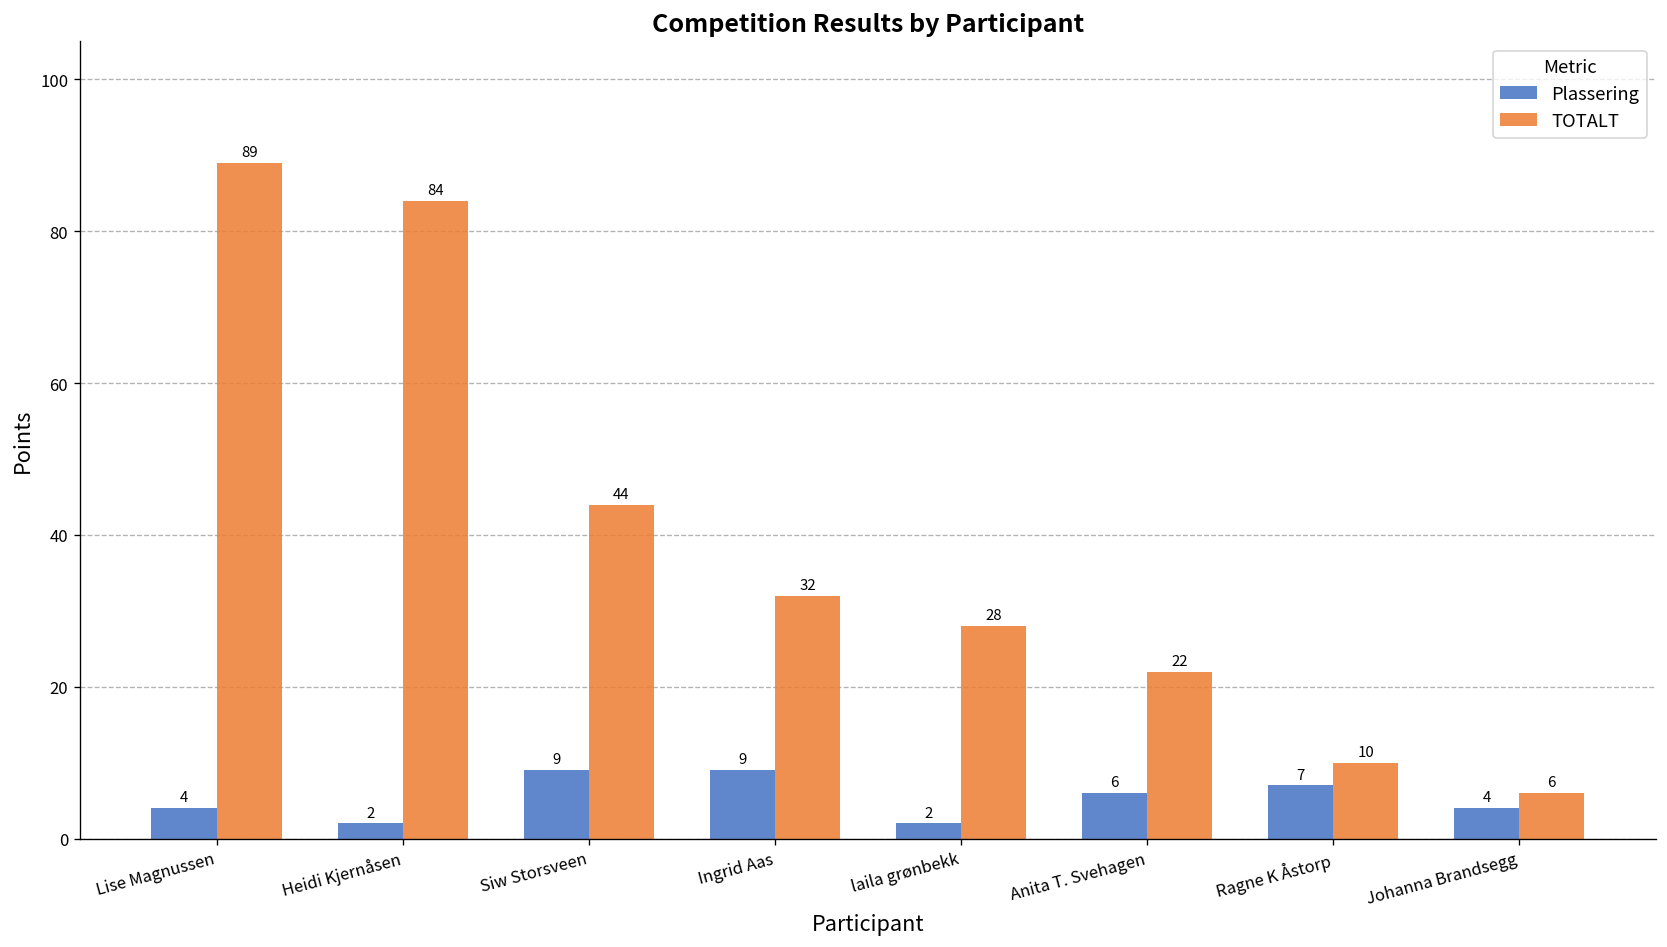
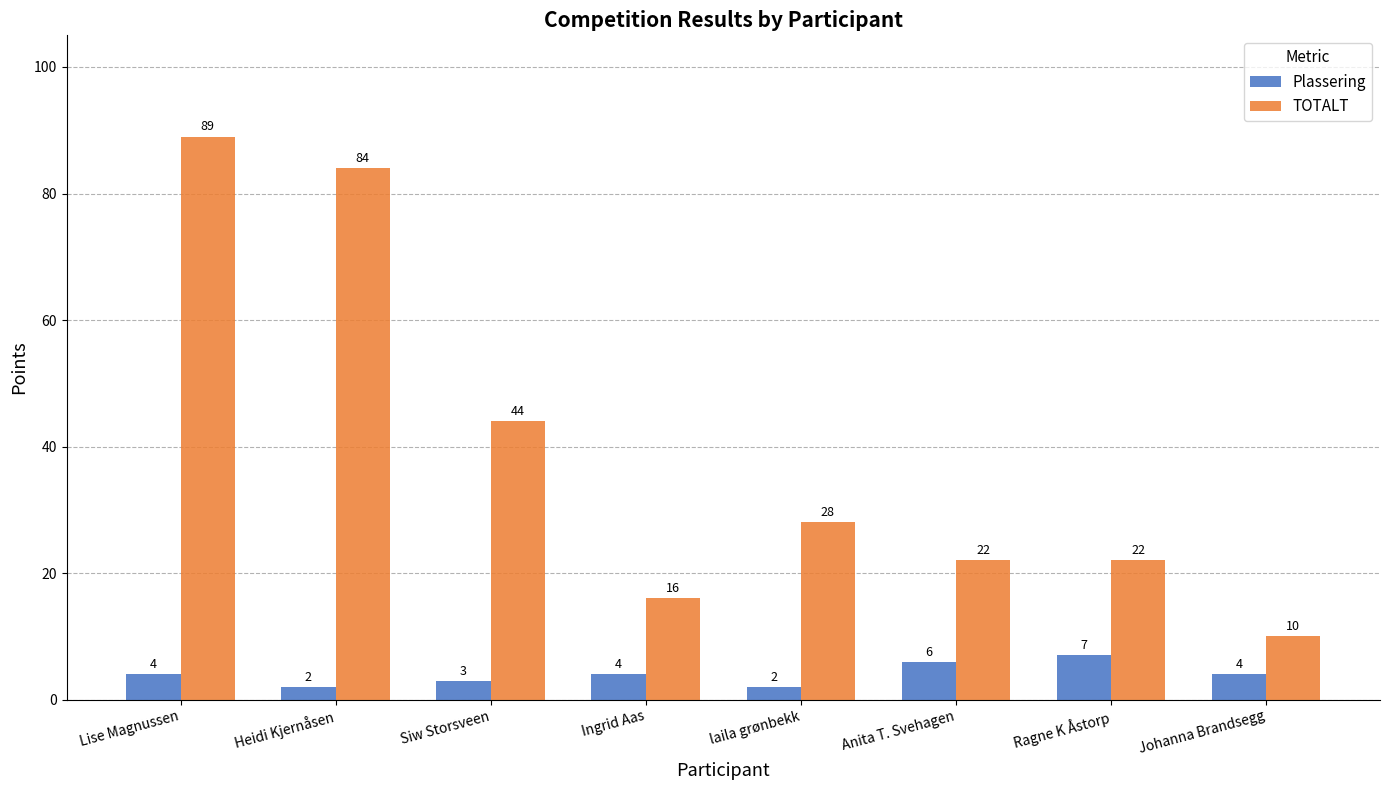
  {
    "Plassering": {
      "Lise Magnussen": 4,
      "Heidi Kjernåsen": 2,
-     "Siw Storsveen": 9,
-     "Ingrid Aas": 9,
+     "Siw Storsveen": 3,
+     "Ingrid Aas": 4,
      "laila grønbekk": 2,
      "Anita T. Svehagen": 6,
      "Ragne K Åstorp": 7,
      "Johanna Brandsegg": 4
    },
    "TOTALT": {
      "Lise Magnussen": 89,
      "Heidi Kjernåsen": 84,
      "Siw Storsveen": 44,
-     "Ingrid Aas": 32,
+     "Ingrid Aas": 16,
      "laila grønbekk": 28,
      "Anita T. Svehagen": 22,
-     "Ragne K Åstorp": 10,
-     "Johanna Brandsegg": 6
+     "Ragne K Åstorp": 22,
+     "Johanna Brandsegg": 10
    }
  }
